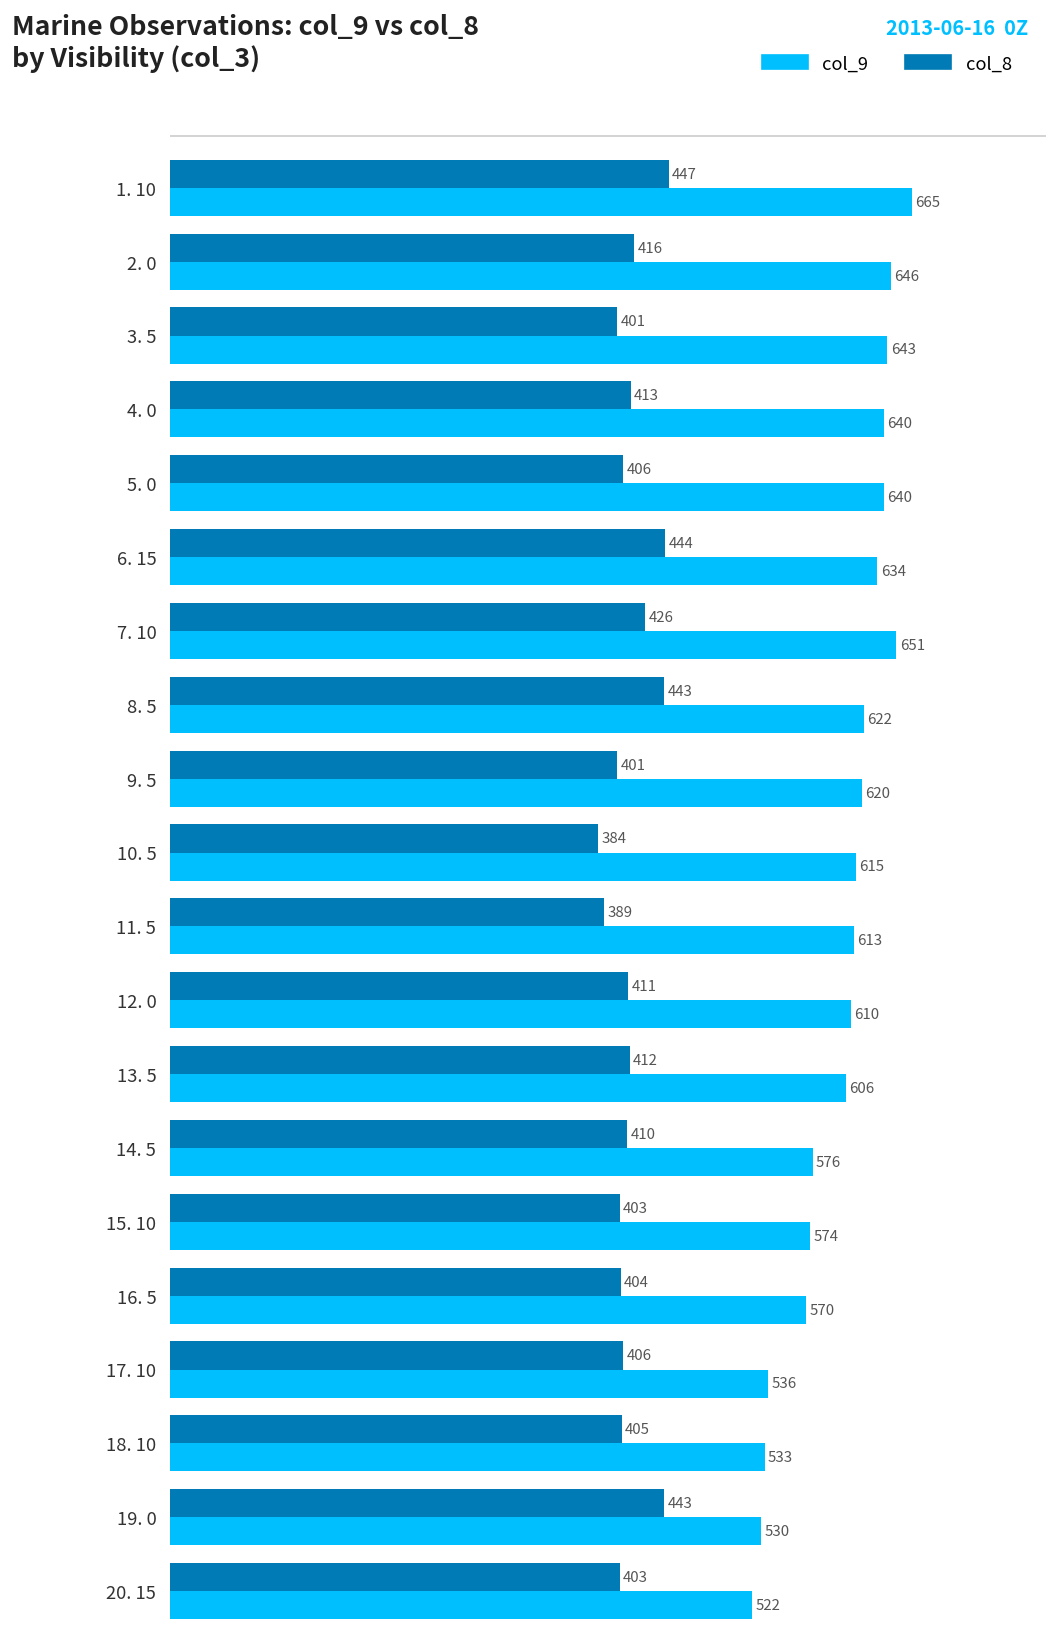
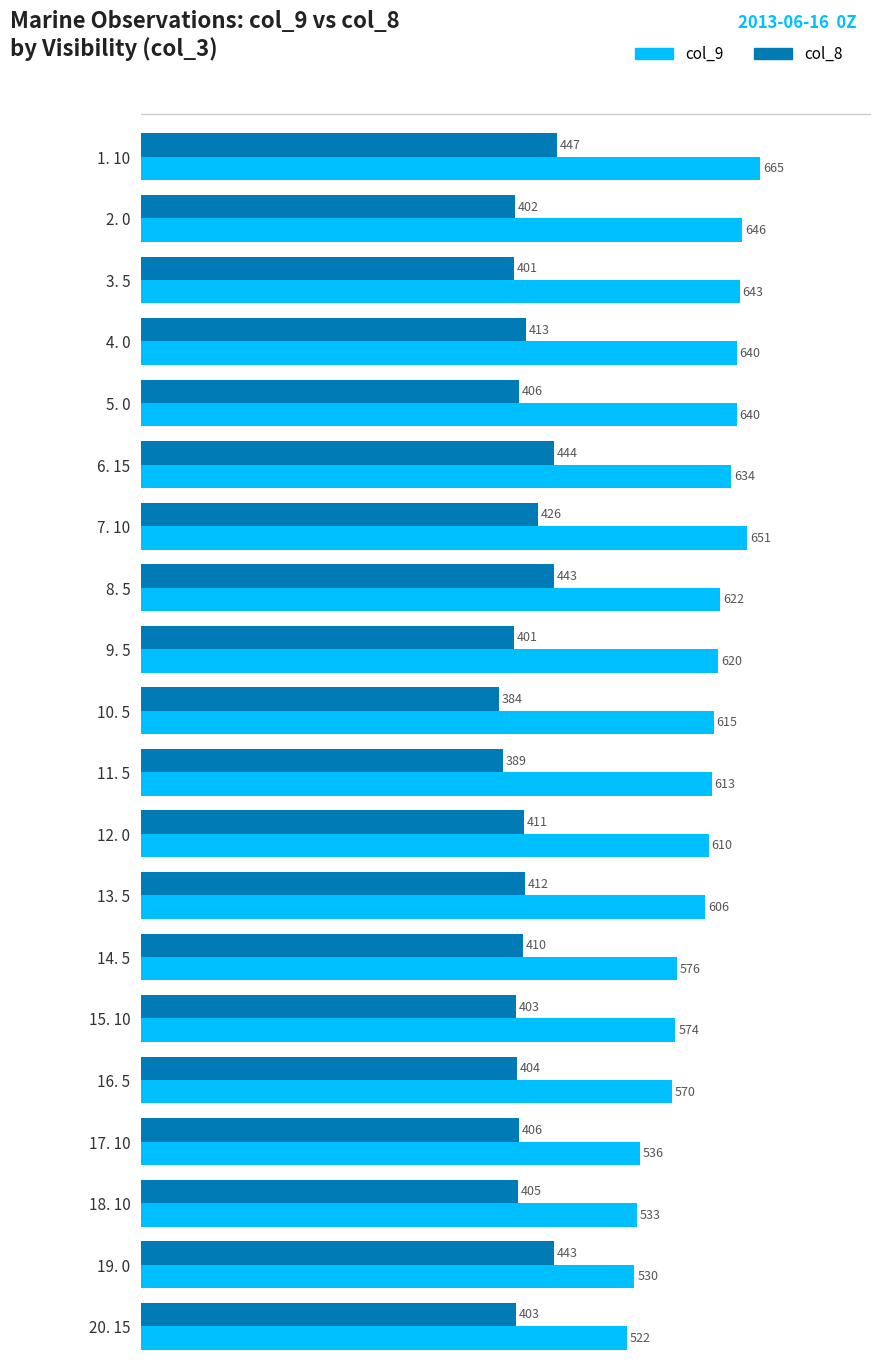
  {
    "col_9": {
      "1. 10": 665,
      "2. 0": 646,
      "3. 5": 643,
      "4. 0": 640,
      "5. 0": 640,
      "6. 15": 634,
      "7. 10": 651,
      "8. 5": 622,
      "9. 5": 620,
      "10. 5": 615,
      "11. 5": 613,
      "12. 0": 610,
      "13. 5": 606,
      "14. 5": 576,
      "15. 10": 574,
      "16. 5": 570,
      "17. 10": 536,
      "18. 10": 533,
      "19. 0": 530,
      "20. 15": 522
    },
    "col_8": {
      "1. 10": 447,
-     "2. 0": 416,
+     "2. 0": 402,
      "3. 5": 401,
      "4. 0": 413,
      "5. 0": 406,
      "6. 15": 444,
      "7. 10": 426,
      "8. 5": 443,
      "9. 5": 401,
      "10. 5": 384,
      "11. 5": 389,
      "12. 0": 411,
      "13. 5": 412,
      "14. 5": 410,
      "15. 10": 403,
      "16. 5": 404,
      "17. 10": 406,
      "18. 10": 405,
      "19. 0": 443,
      "20. 15": 403
    }
  }
